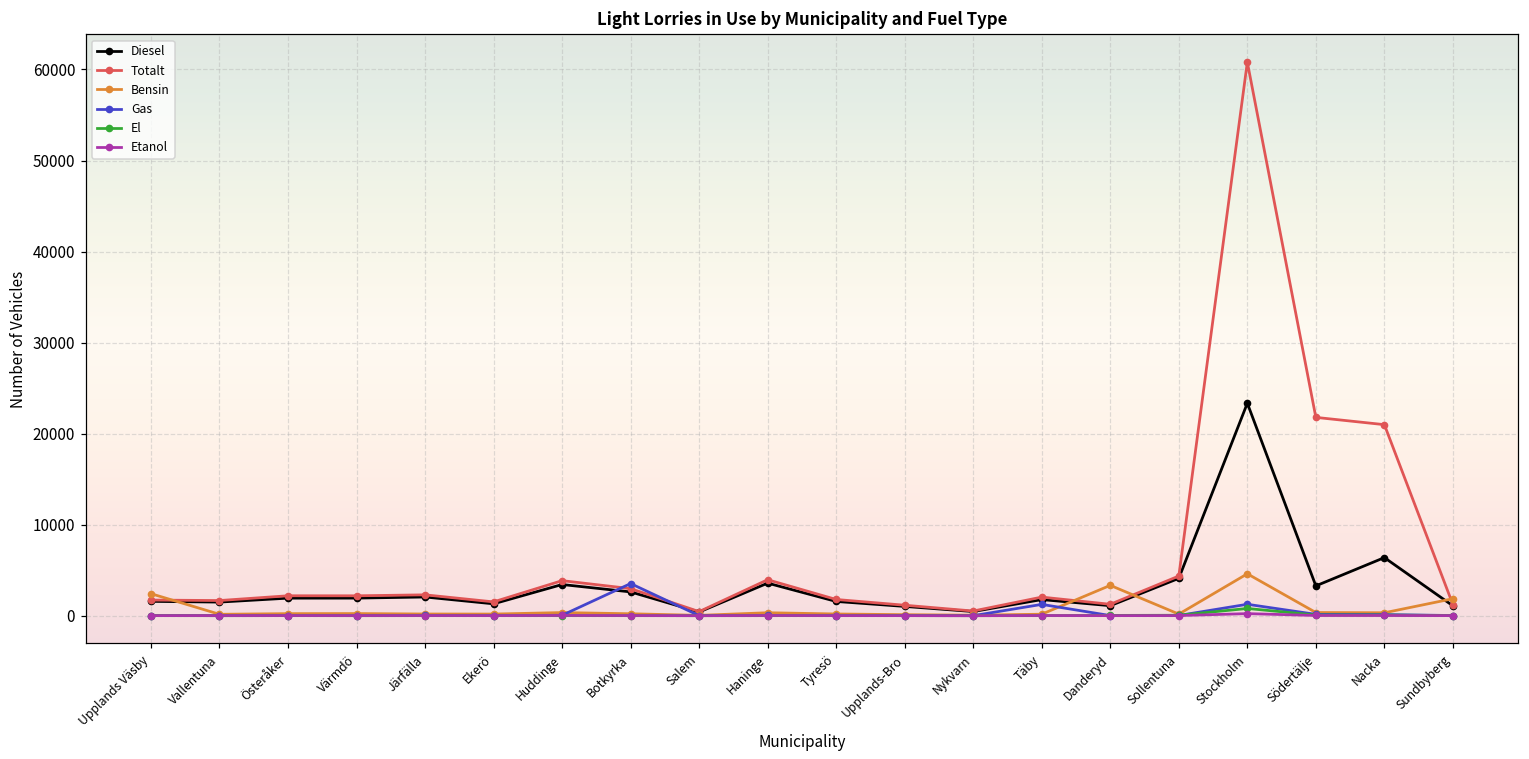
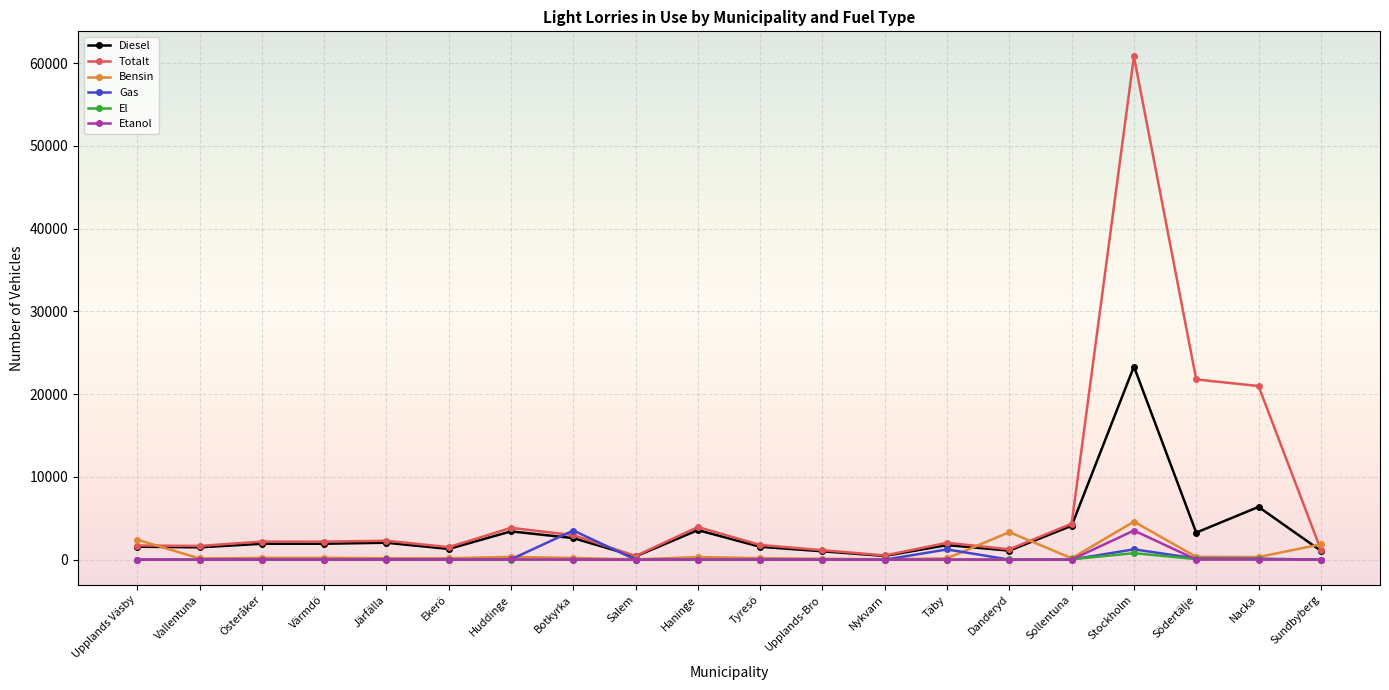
  {
    "Diesel": {
      "Huddinge": 3000,
      "Botkyrka": 3000,
      "Haninge": 4000,
      "Stockholm": 23000,
      "Södertälje": 3000,
      "Nacka": 6000
    },
    "Totalt": {
      "Huddinge": 4000,
      "Botkyrka": 3000,
      "Haninge": 4000,
      "Stockholm": 61000,
      "Södertälje": 22000,
      "Nacka": 21000
    },
    "Bensin": {
      "Upplands Väsby": 2000,
      "Danderyd": 3000,
      "Stockholm": 5000,
      "Sundbyberg": 2000
    },
    "Gas": {
      "Botkyrka": 4000,
      "Täby": 1000,
      "Stockholm": 1000
    },
    "El": {
      "Stockholm": 1000
    },
    "Etanol": {
-     "Stockholm": 0
+     "Stockholm": 4000
    }
  }
